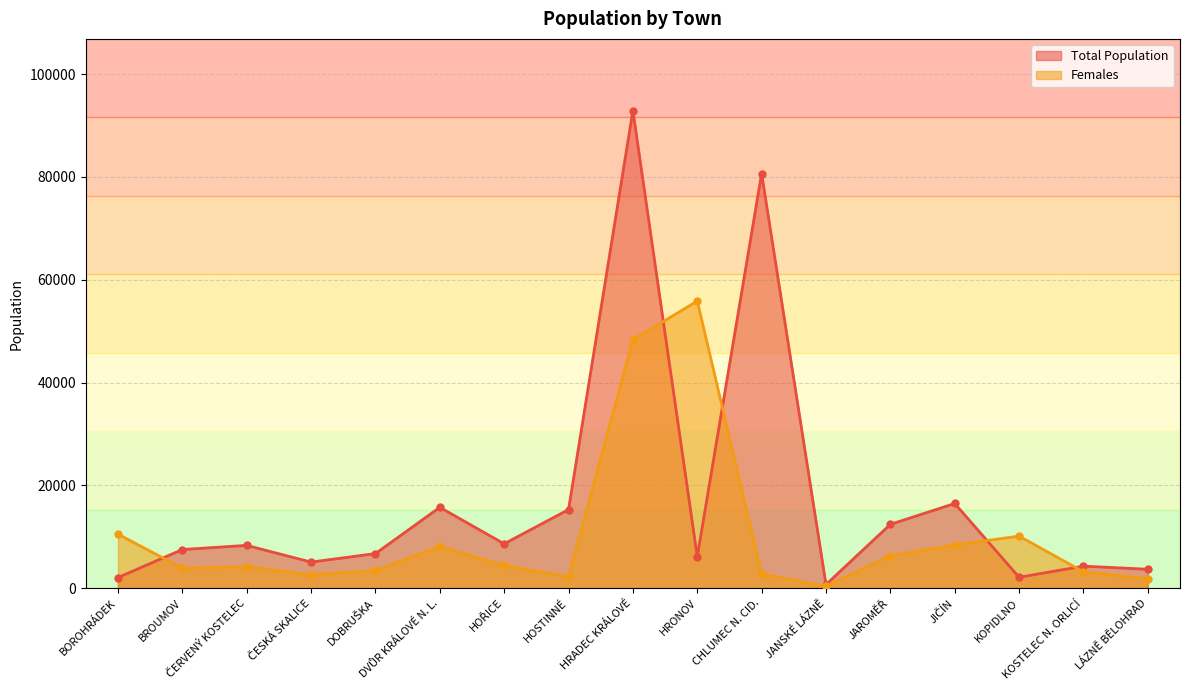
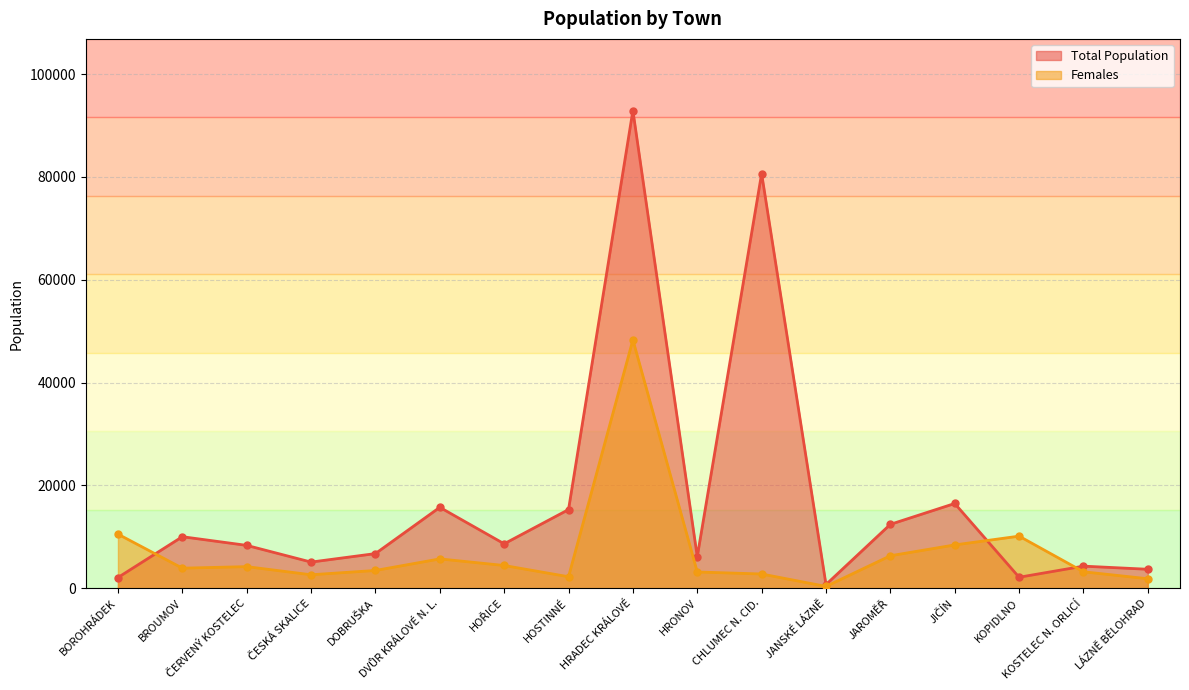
  {
    "Total Population": {
      "BOROHRÁDEK": 2000,
-     "BROUMOV": 8000,
+     "BROUMOV": 10000,
      "ČERVENÝ KOSTELEC": 8000,
      "ČESKÁ SKALICE": 5000,
      "DOBRUŠKA": 7000,
      "DVŮR KRÁLOVÉ N. L.": 16000,
      "HOŘICE": 9000,
      "HOSTINNÉ": 15000,
      "HRADEC KRÁLOVÉ": 93000,
      "HRONOV": 6000,
      "CHLUMEC N. CID.": 81000,
      "JAROMĚŘ": 12000,
      "JIČÍN": 16000,
      "KOPIDLNO": 2000,
      "KOSTELEC N. ORLICÍ": 4000,
      "LÁZNĚ BĚLOHRAD": 4000
    },
    "Females": {
      "BOROHRÁDEK": 11000,
      "BROUMOV": 4000,
      "ČERVENÝ KOSTELEC": 4000,
      "ČESKÁ SKALICE": 3000,
      "DOBRUŠKA": 3000,
-     "DVŮR KRÁLOVÉ N. L.": 8000,
+     "DVŮR KRÁLOVÉ N. L.": 6000,
      "HOŘICE": 4000,
      "HOSTINNÉ": 2000,
      "HRADEC KRÁLOVÉ": 48000,
-     "HRONOV": 56000,
+     "HRONOV": 3000,
      "CHLUMEC N. CID.": 3000,
      "JAROMĚŘ": 6000,
      "JIČÍN": 8000,
      "KOPIDLNO": 10000,
      "KOSTELEC N. ORLICÍ": 3000,
      "LÁZNĚ BĚLOHRAD": 2000
    }
  }
